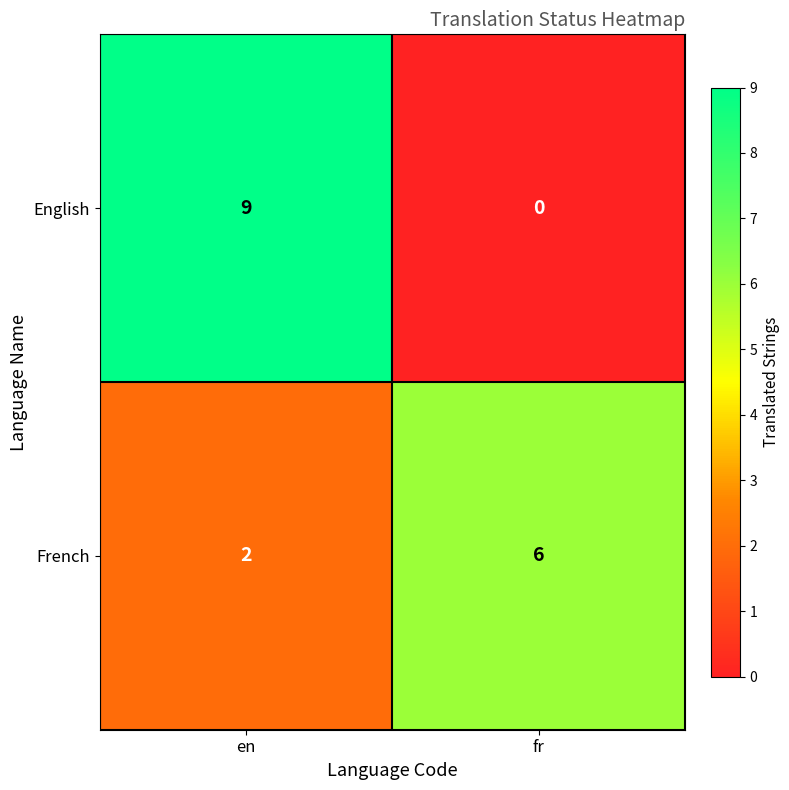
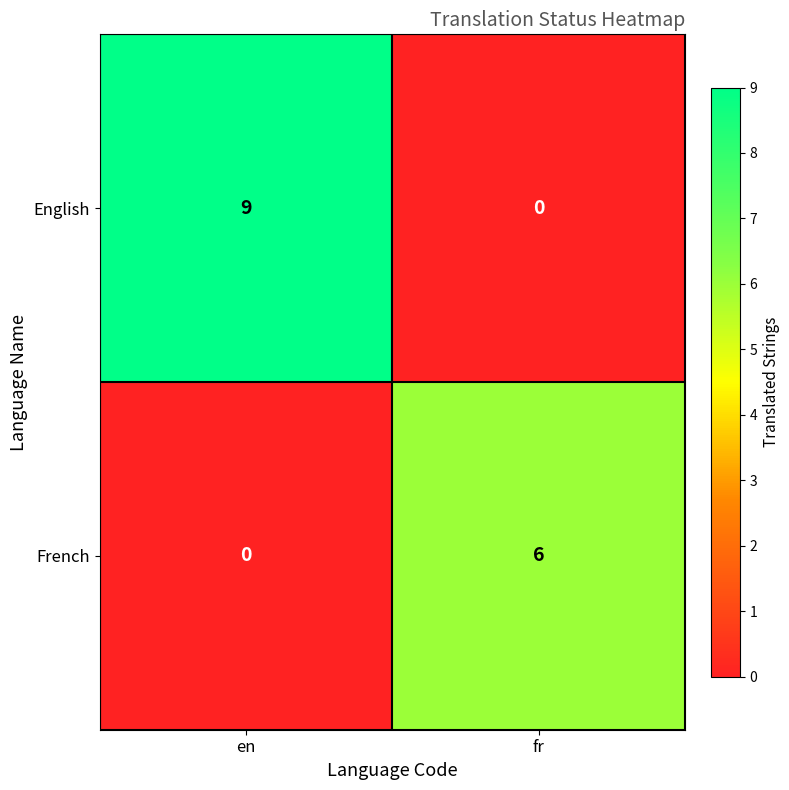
  {
    "English": {
      "en": 9,
      "fr": 0
    },
    "French": {
-     "en": 2,
+     "en": 0,
      "fr": 6
    }
  }
